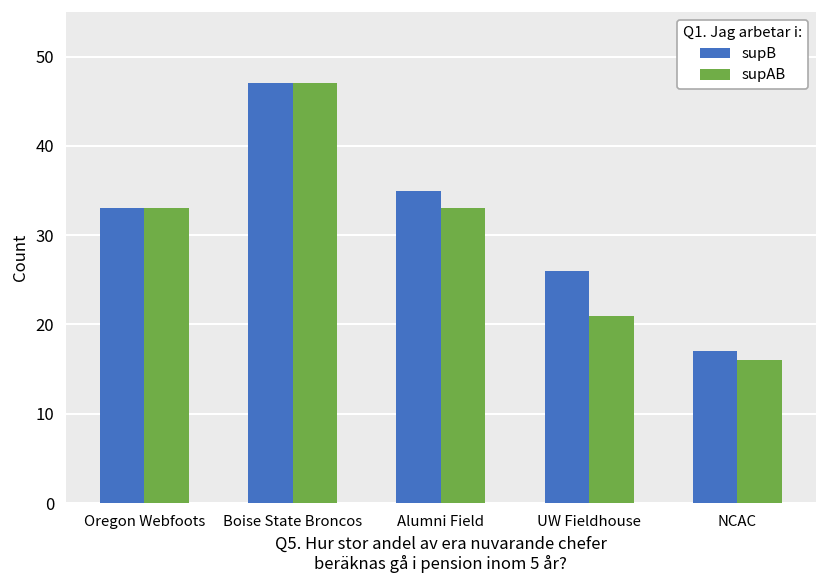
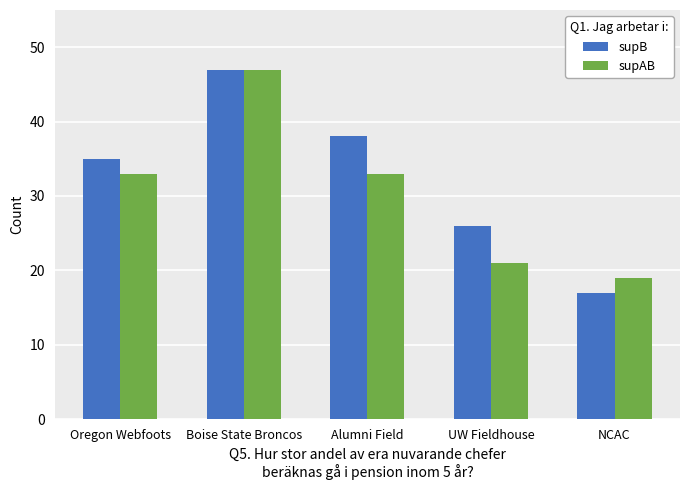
  {
    "supB": {
-     "Oregon Webfoots": 33,
+     "Oregon Webfoots": 35,
      "Boise State Broncos": 47,
-     "Alumni Field": 35,
+     "Alumni Field": 38,
      "UW Fieldhouse": 26,
      "NCAC": 17
    },
    "supAB": {
      "Oregon Webfoots": 33,
      "Boise State Broncos": 47,
      "Alumni Field": 33,
      "UW Fieldhouse": 21,
-     "NCAC": 16
+     "NCAC": 19
    }
  }
